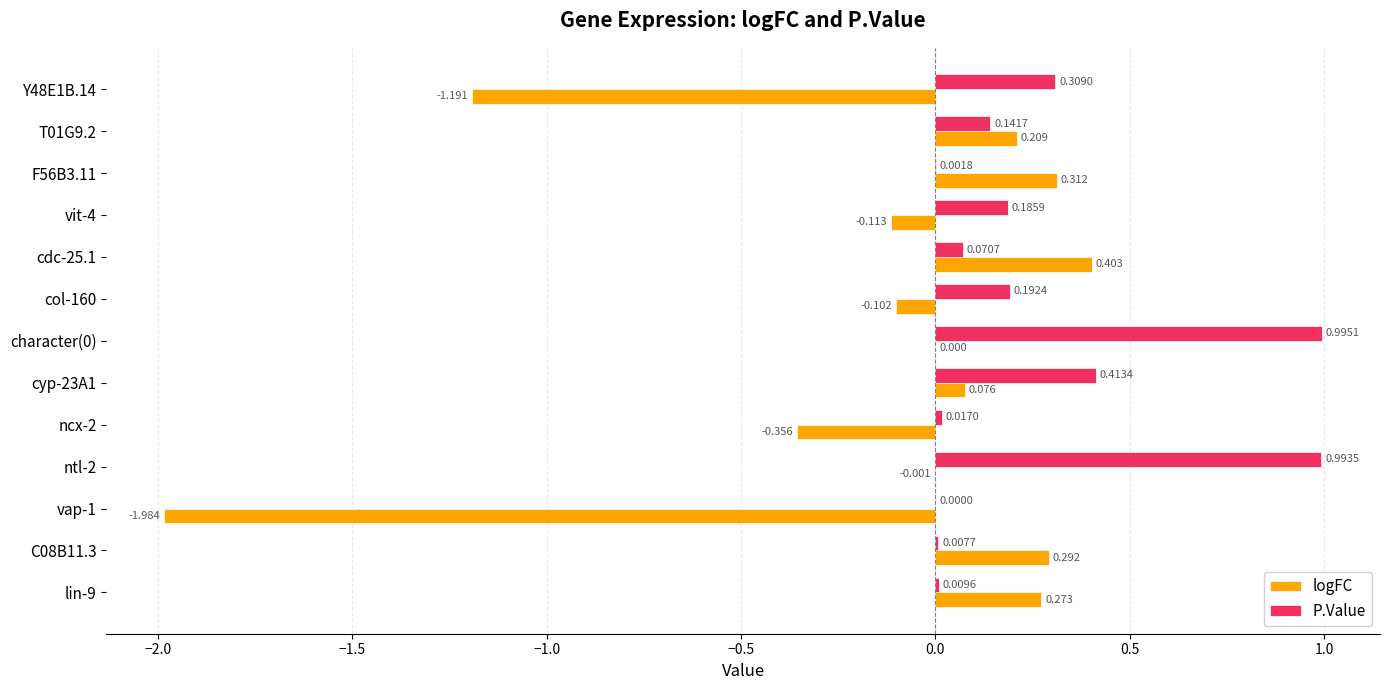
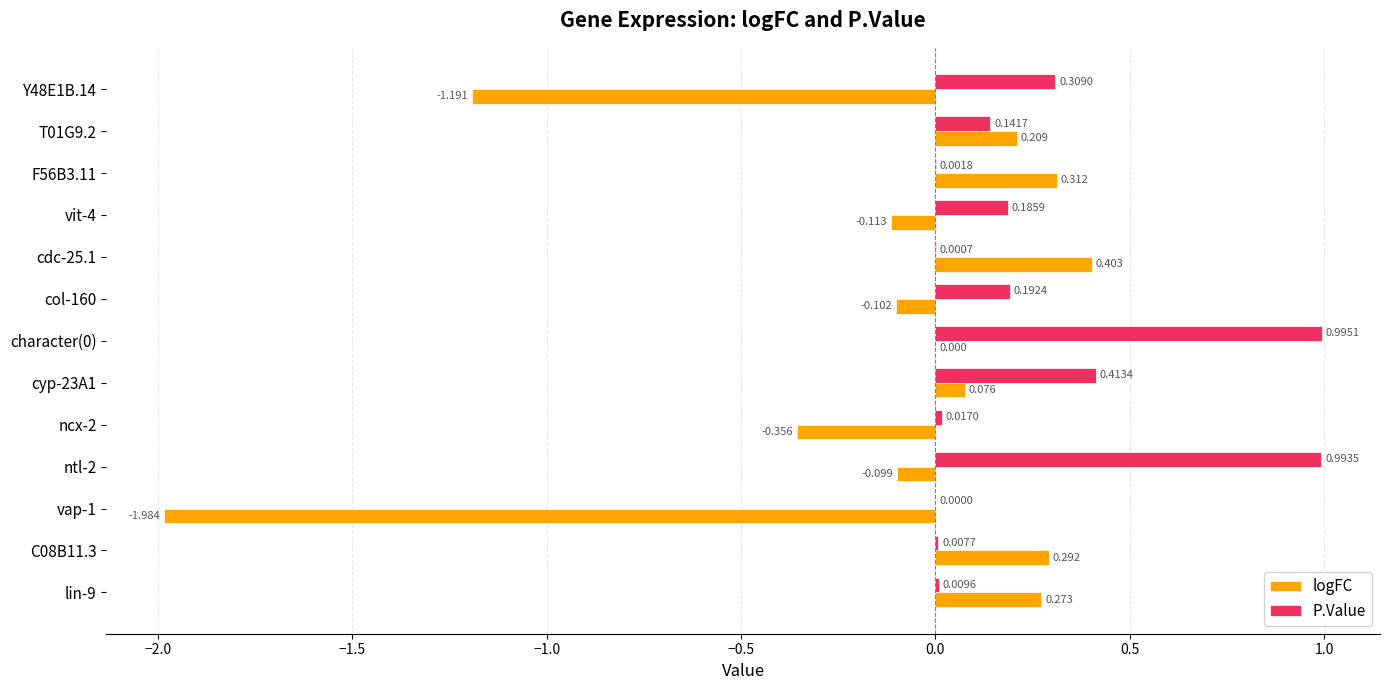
  {
    "logFC": {
      "Y48E1B.14": -1.191,
      "T01G9.2": 0.209,
      "F56B3.11": 0.312,
      "vit-4": -0.113,
      "cdc-25.1": 0.403,
      "col-160": -0.102,
      "character(0)": 0.000,
      "cyp-23A1": 0.076,
      "ncx-2": -0.356,
-     "ntl-2": -0.001,
+     "ntl-2": -0.099,
      "vap-1": -1.984,
      "C08B11.3": 0.292,
      "lin-9": 0.273
    },
    "P.Value": {
      "Y48E1B.14": 0.3090,
      "T01G9.2": 0.1417,
      "F56B3.11": 0.0018,
      "vit-4": 0.1859,
-     "cdc-25.1": 0.0707,
+     "cdc-25.1": 0.0007,
      "col-160": 0.1924,
      "character(0)": 0.9951,
      "cyp-23A1": 0.4134,
      "ncx-2": 0.0170,
      "ntl-2": 0.9935,
      "vap-1": 0.0000,
      "C08B11.3": 0.0077,
      "lin-9": 0.0096
    }
  }
